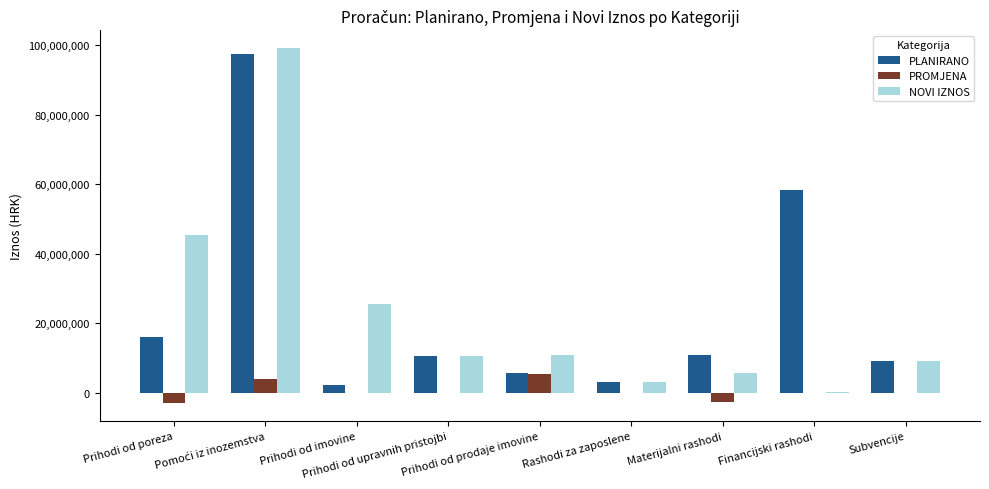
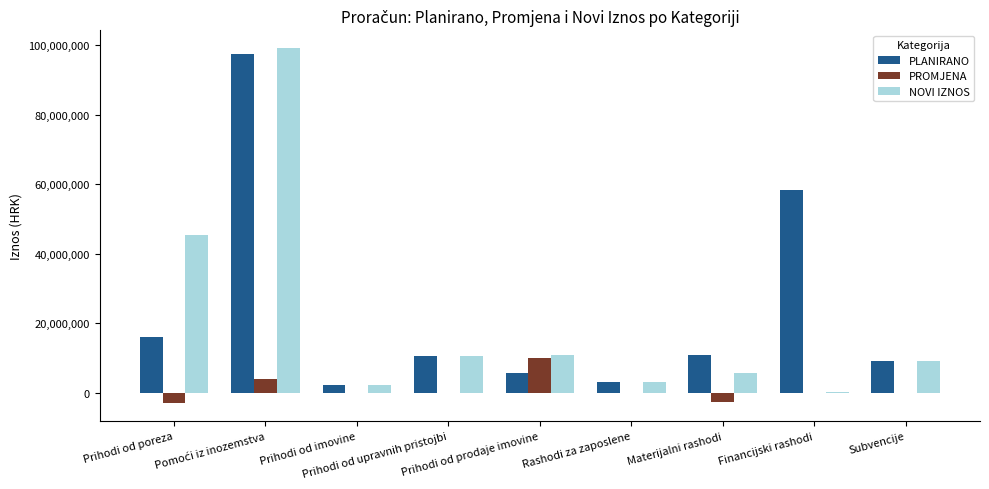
  {
    "PLANIRANO": {
      "Prihodi od poreza": "16,000,000",
      "Pomoći iz inozemstva": "98,000,000",
      "Prihodi od imovine": "2,000,000",
      "Prihodi od upravnih pristojbi": "11,000,000",
      "Prihodi od prodaje imovine": "6,000,000",
      "Rashodi za zaposlene": "3,000,000",
      "Materijalni rashodi": "11,000,000",
      "Financijski rashodi": "58,000,000",
      "Subvencije": "9,000,000"
    },
    "PROMJENA": {
      "Prihodi od poreza": "-3,000,000",
      "Pomoći iz inozemstva": "4,000,000",
      "Prihodi od imovine": "0",
      "Prihodi od upravnih pristojbi": "0",
-     "Prihodi od prodaje imovine": "5,000,000",
+     "Prihodi od prodaje imovine": "10,000,000",
      "Rashodi za zaposlene": "0",
      "Materijalni rashodi": "-3,000,000",
      "Financijski rashodi": "0",
      "Subvencije": "0"
    },
    "NOVI IZNOS": {
      "Prihodi od poreza": "45,000,000",
      "Pomoći iz inozemstva": "99,000,000",
-     "Prihodi od imovine": "26,000,000",
+     "Prihodi od imovine": "2,000,000",
      "Prihodi od upravnih pristojbi": "11,000,000",
      "Prihodi od prodaje imovine": "11,000,000",
      "Rashodi za zaposlene": "3,000,000",
      "Materijalni rashodi": "6,000,000",
      "Subvencije": "9,000,000"
    }
  }
